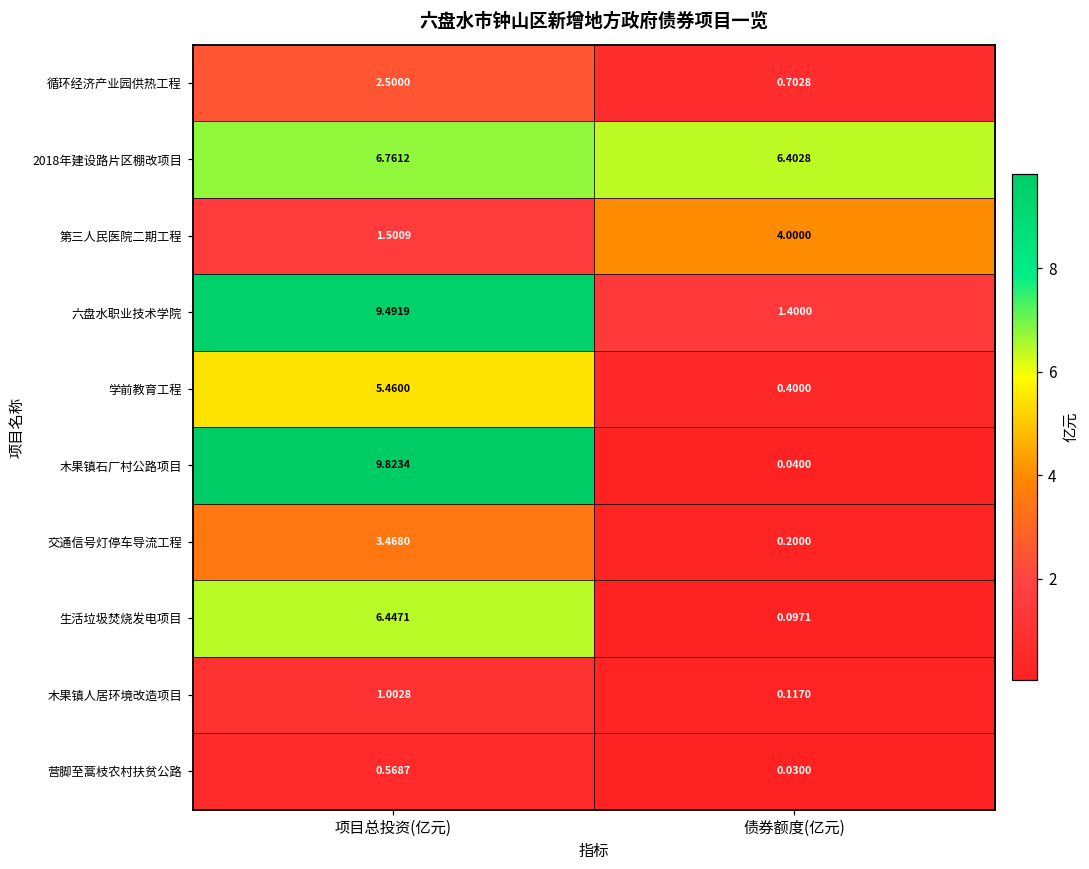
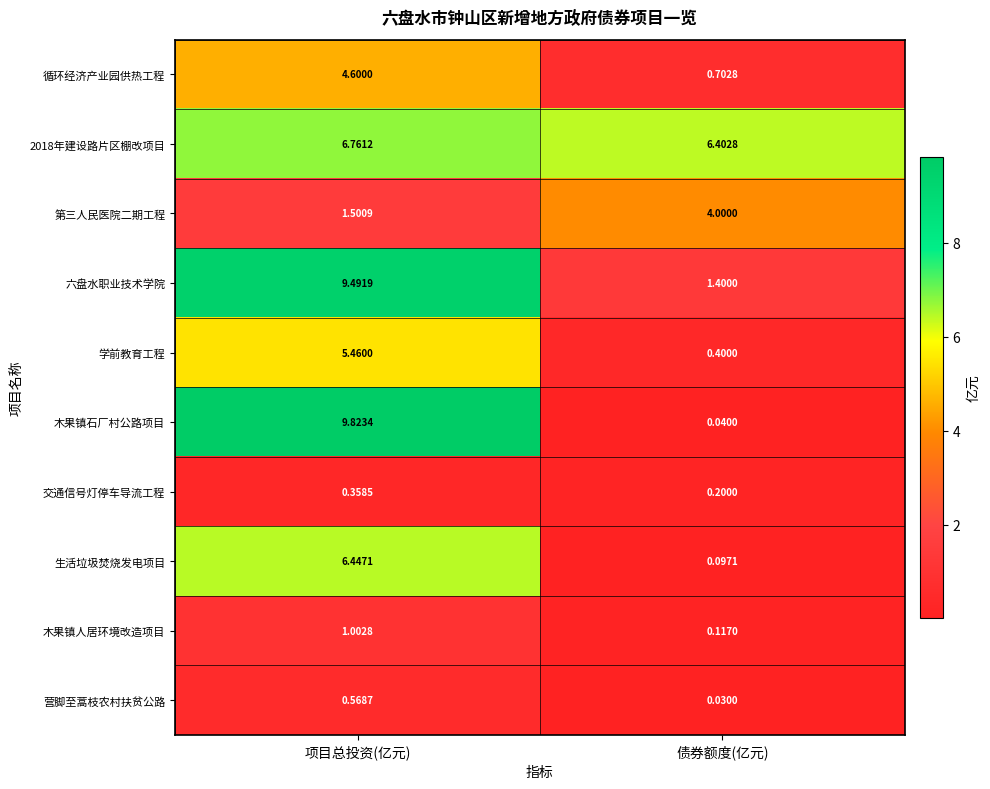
  {
    "循环经济产业园供热工程": {
-     "项目总投资(亿元)": 2.5000,
+     "项目总投资(亿元)": 4.6000,
      "债券额度(亿元)": 0.7028
    },
    "2018年建设路片区棚改项目": {
      "项目总投资(亿元)": 6.7612,
      "债券额度(亿元)": 6.4028
    },
    "第三人民医院二期工程": {
      "项目总投资(亿元)": 1.5009,
      "债券额度(亿元)": 4.0000
    },
    "六盘水职业技术学院": {
      "项目总投资(亿元)": 9.4919,
      "债券额度(亿元)": 1.4000
    },
    "学前教育工程": {
      "项目总投资(亿元)": 5.4600,
      "债券额度(亿元)": 0.4000
    },
    "木果镇石厂村公路项目": {
      "项目总投资(亿元)": 9.8234,
      "债券额度(亿元)": 0.0400
    },
    "交通信号灯停车导流工程": {
-     "项目总投资(亿元)": 3.4680,
+     "项目总投资(亿元)": 0.3585,
      "债券额度(亿元)": 0.2000
    },
    "生活垃圾焚烧发电项目": {
      "项目总投资(亿元)": 6.4471,
      "债券额度(亿元)": 0.0971
    },
    "木果镇人居环境改造项目": {
      "项目总投资(亿元)": 1.0028,
      "债券额度(亿元)": 0.1170
    },
    "营脚至蒿枝农村扶贫公路": {
      "项目总投资(亿元)": 0.5687,
      "债券额度(亿元)": 0.0300
    }
  }
